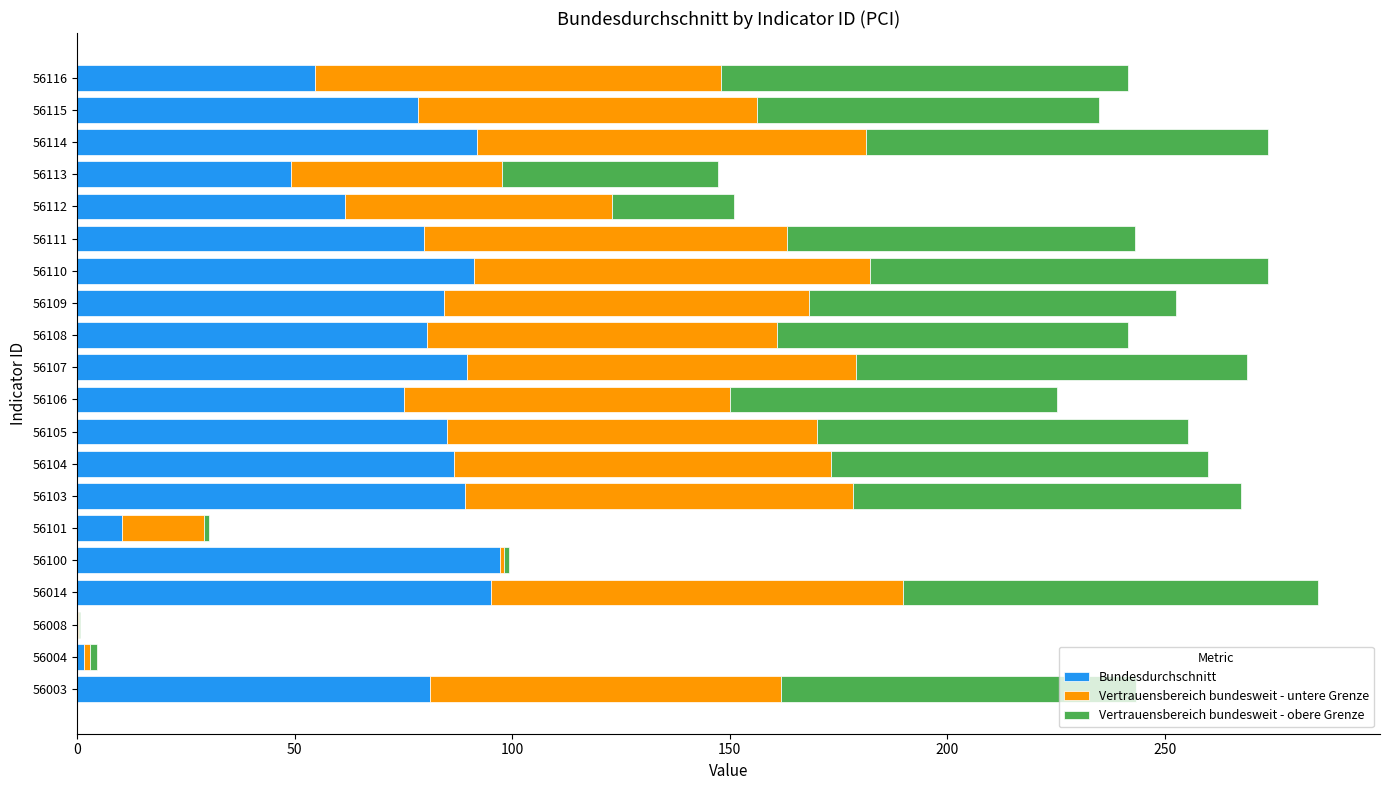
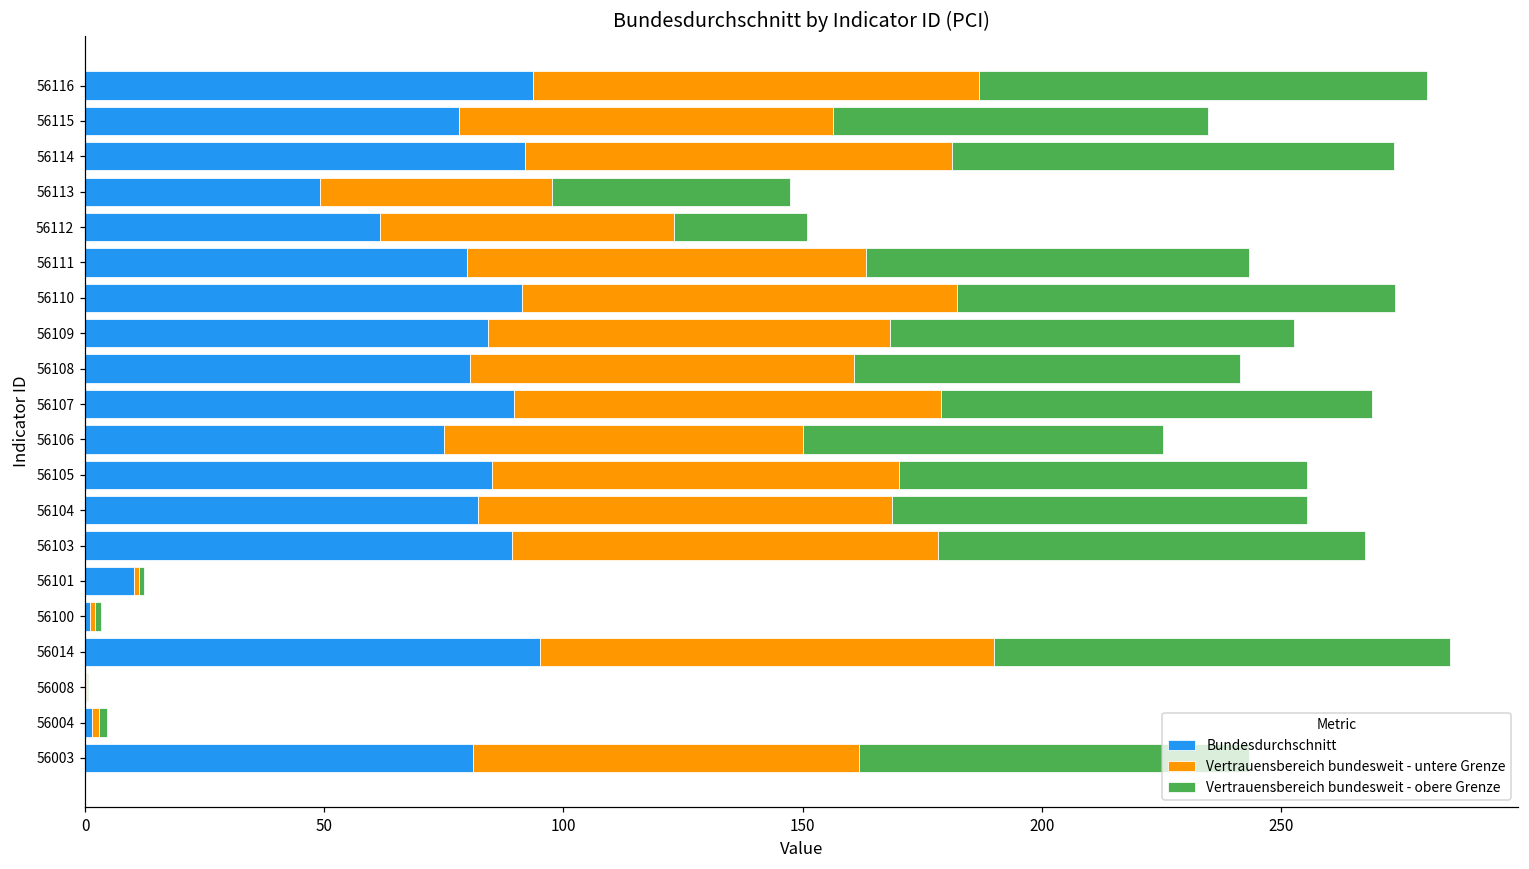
  {
    "Bundesdurchschnitt": {
-     "56116": 55,
+     "56116": 94,
      "56115": 78,
      "56114": 92,
      "56113": 49,
      "56112": 62,
      "56111": 80,
      "56110": 91,
      "56109": 84,
      "56108": 80,
      "56107": 90,
      "56106": 75,
      "56105": 85,
-     "56104": 87,
+     "56104": 82,
      "56103": 89,
      "56101": 10,
-     "56100": 97,
+     "56100": 1,
      "56014": 95,
      "56004": 2,
      "56003": 81
    },
    "Vertrauensbereich bundesweit - untere Grenze": {
      "56116": 93,
      "56115": 78,
      "56114": 89,
      "56113": 49,
      "56112": 61,
      "56111": 83,
      "56110": 91,
      "56109": 84,
      "56108": 80,
      "56107": 89,
      "56106": 75,
      "56105": 85,
      "56104": 87,
      "56103": 89,
-     "56101": 19,
+     "56101": 1,
      "56100": 1,
      "56014": 95,
      "56004": 1,
      "56003": 81
    },
    "Vertrauensbereich bundesweit - obere Grenze": {
      "56116": 94,
      "56115": 79,
      "56114": 92,
      "56113": 50,
      "56112": 28,
      "56111": 80,
      "56110": 91,
      "56109": 84,
      "56108": 81,
      "56107": 90,
      "56106": 75,
      "56105": 85,
      "56104": 87,
      "56103": 89,
      "56101": 1,
      "56100": 1,
      "56014": 95,
      "56004": 2
    }
  }
